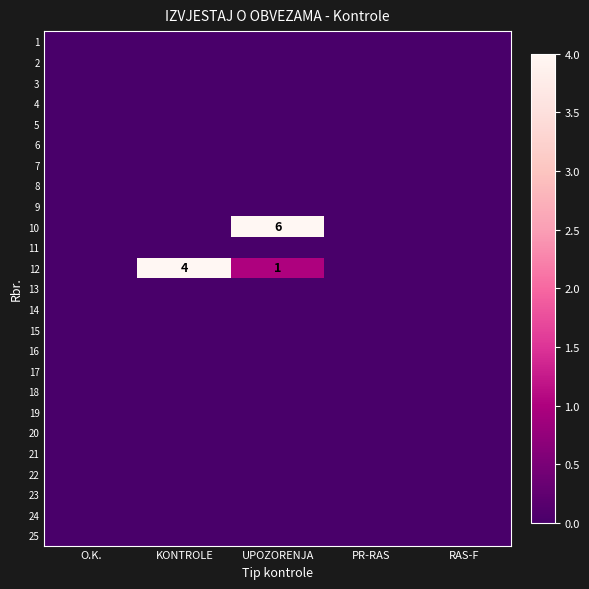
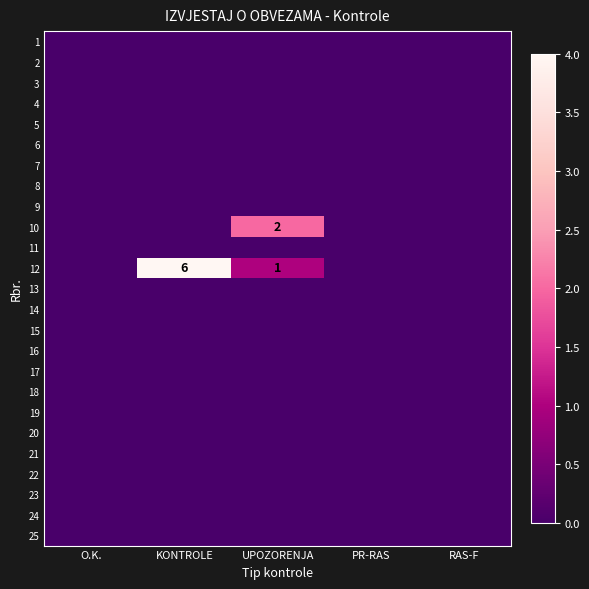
  {
    "10": {
-     "UPOZORENJA": 6
+     "UPOZORENJA": 2
    },
    "12": {
-     "KONTROLE": 4,
+     "KONTROLE": 6,
      "UPOZORENJA": 1
    }
  }
